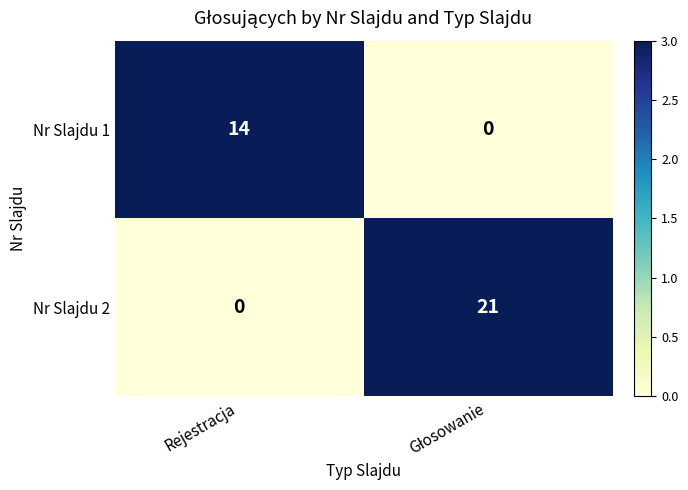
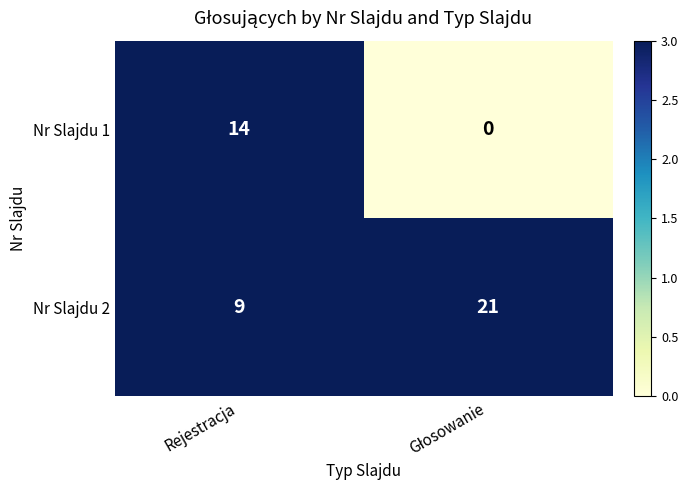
  {
    "Nr Slajdu 1": {
      "Rejestracja": 14,
      "Głosowanie": 0
    },
    "Nr Slajdu 2": {
-     "Rejestracja": 0,
+     "Rejestracja": 9,
      "Głosowanie": 21
    }
  }
